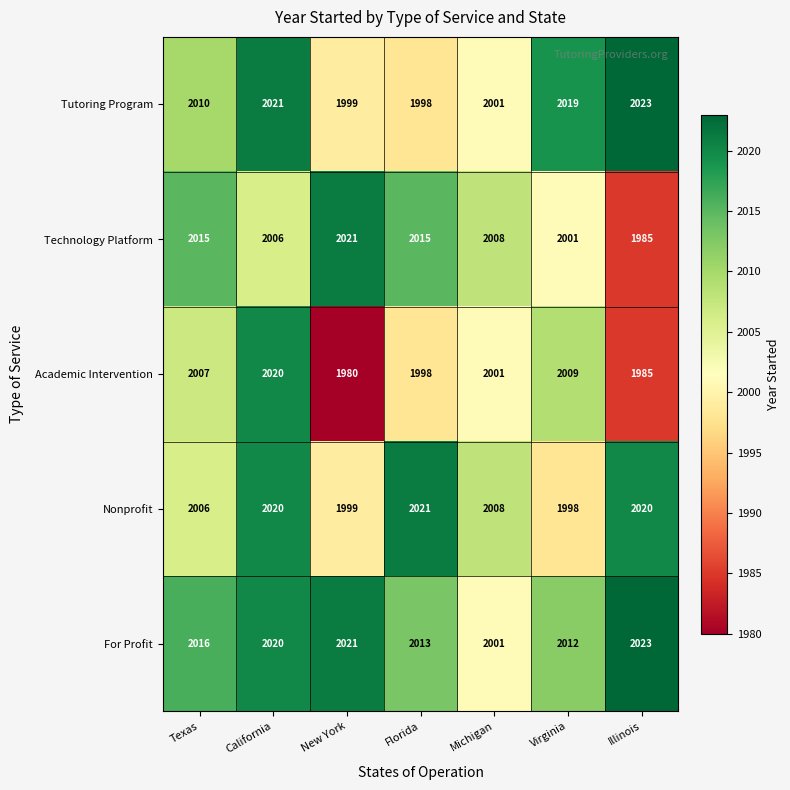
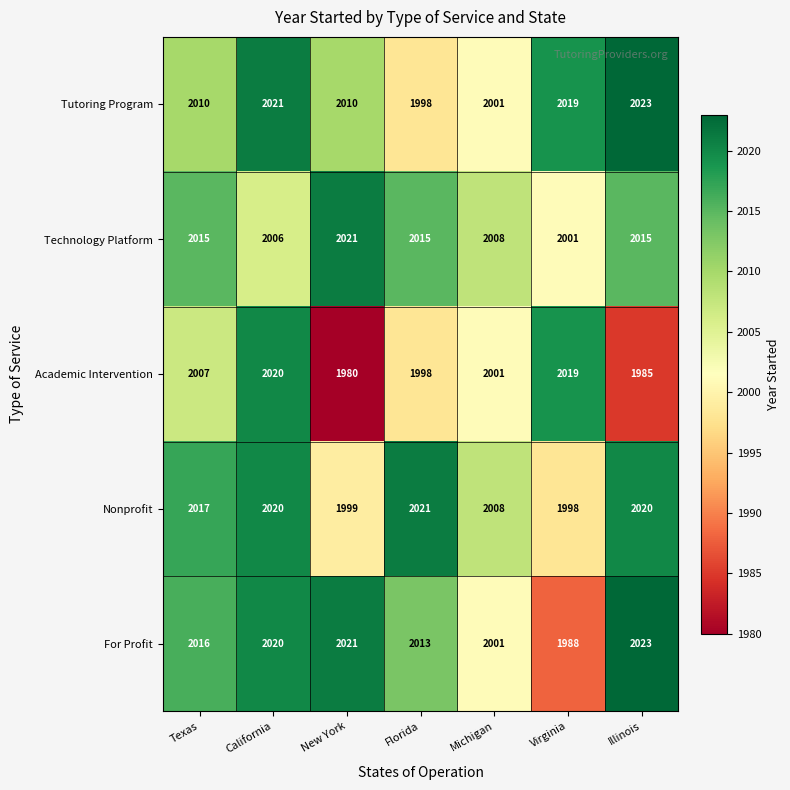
  {
    "Tutoring Program": {
      "Texas": 2010,
      "California": 2021,
-     "New York": 1999,
+     "New York": 2010,
      "Florida": 1998,
      "Michigan": 2001,
      "Virginia": 2019
    },
    "Technology Platform": {
      "Texas": 2015,
      "California": 2006,
      "New York": 2021,
      "Florida": 2015,
      "Michigan": 2008,
      "Virginia": 2001,
-     "Illinois": 1985
+     "Illinois": 2015
    },
    "Academic Intervention": {
      "Texas": 2007,
      "California": 2020,
      "New York": 1980,
      "Florida": 1998,
      "Michigan": 2001,
-     "Virginia": 2009,
+     "Virginia": 2019,
      "Illinois": 1985
    },
    "Nonprofit": {
-     "Texas": 2006,
+     "Texas": 2017,
      "California": 2020,
      "New York": 1999,
      "Florida": 2021,
      "Michigan": 2008,
      "Virginia": 1998,
      "Illinois": 2020
    },
    "For Profit": {
      "Texas": 2016,
      "California": 2020,
      "New York": 2021,
      "Florida": 2013,
      "Michigan": 2001,
-     "Virginia": 2012,
+     "Virginia": 1988,
      "Illinois": 2023
    }
  }
